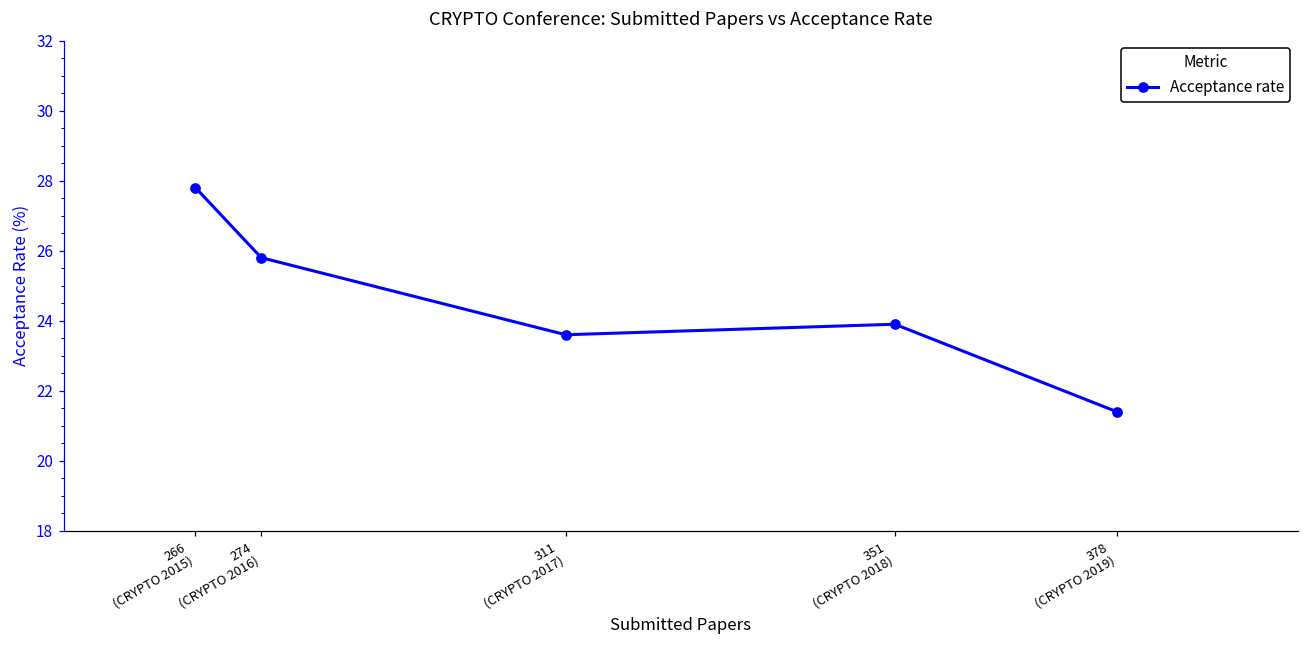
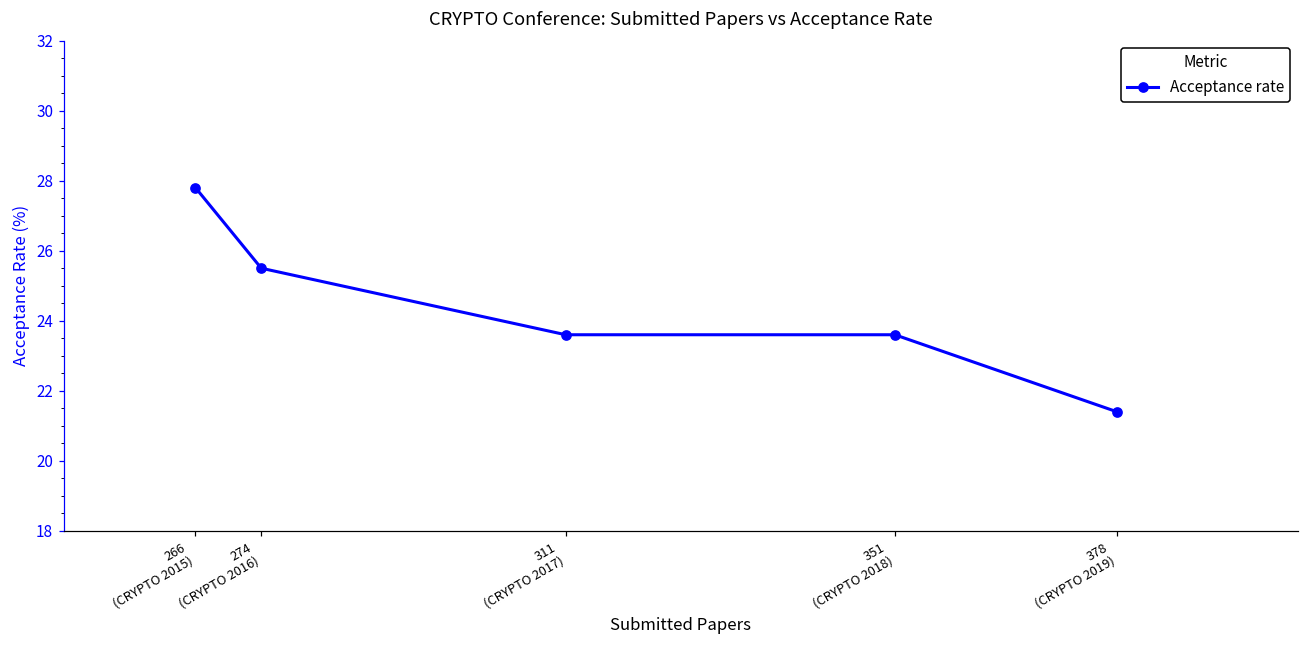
  {
    "266 (CRYPTO 2015)": 27.8,
-   "274 (CRYPTO 2016)": 25.8,
+   "274 (CRYPTO 2016)": 25.5,
    "311 (CRYPTO 2017)": 23.6,
-   "351 (CRYPTO 2018)": 23.9,
+   "351 (CRYPTO 2018)": 23.6,
    "378 (CRYPTO 2019)": 21.4
  }
